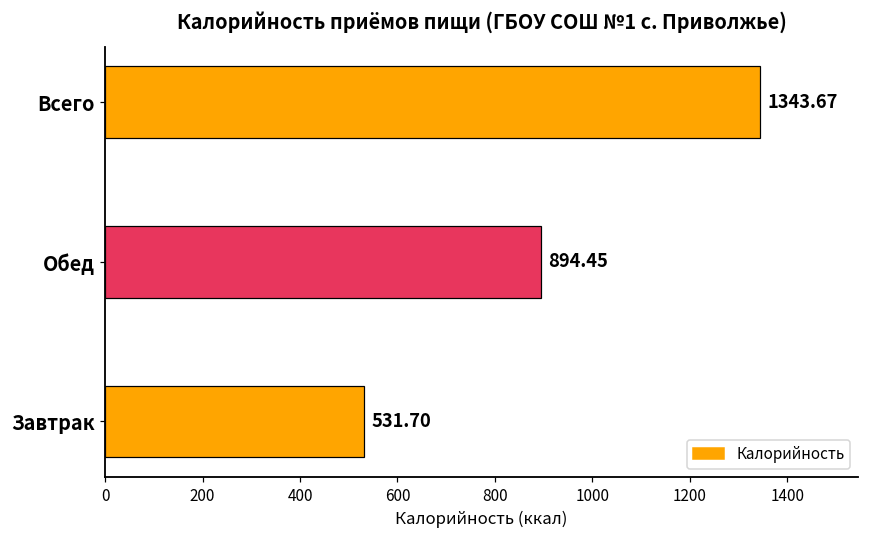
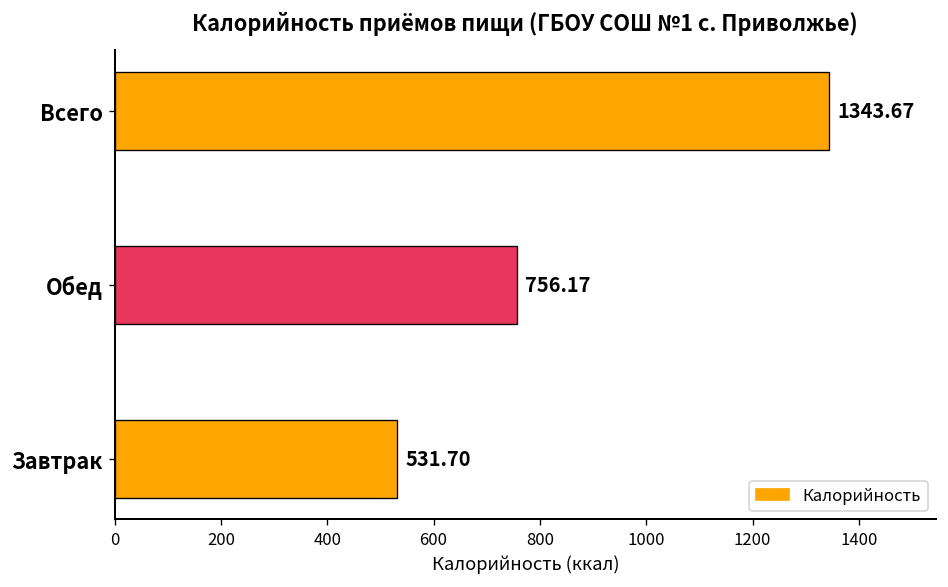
  {
    "Всего": 1343.67,
-   "Обед": 894.45,
+   "Обед": 756.17,
    "Завтрак": 531.70
  }
